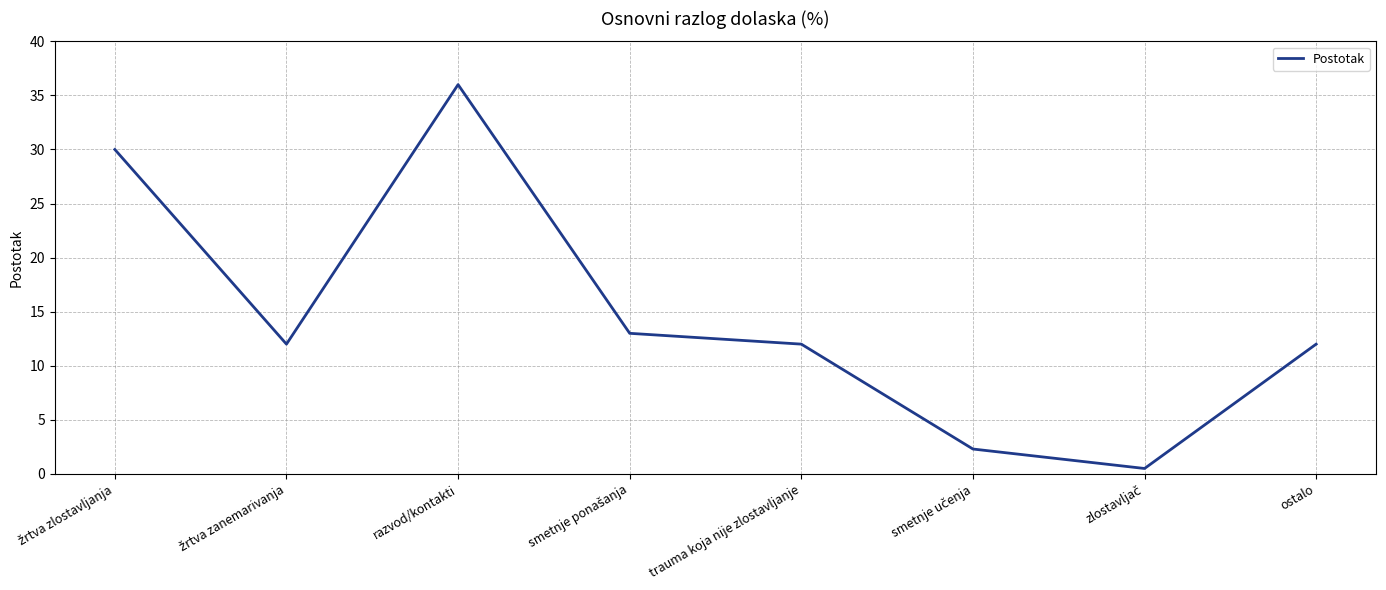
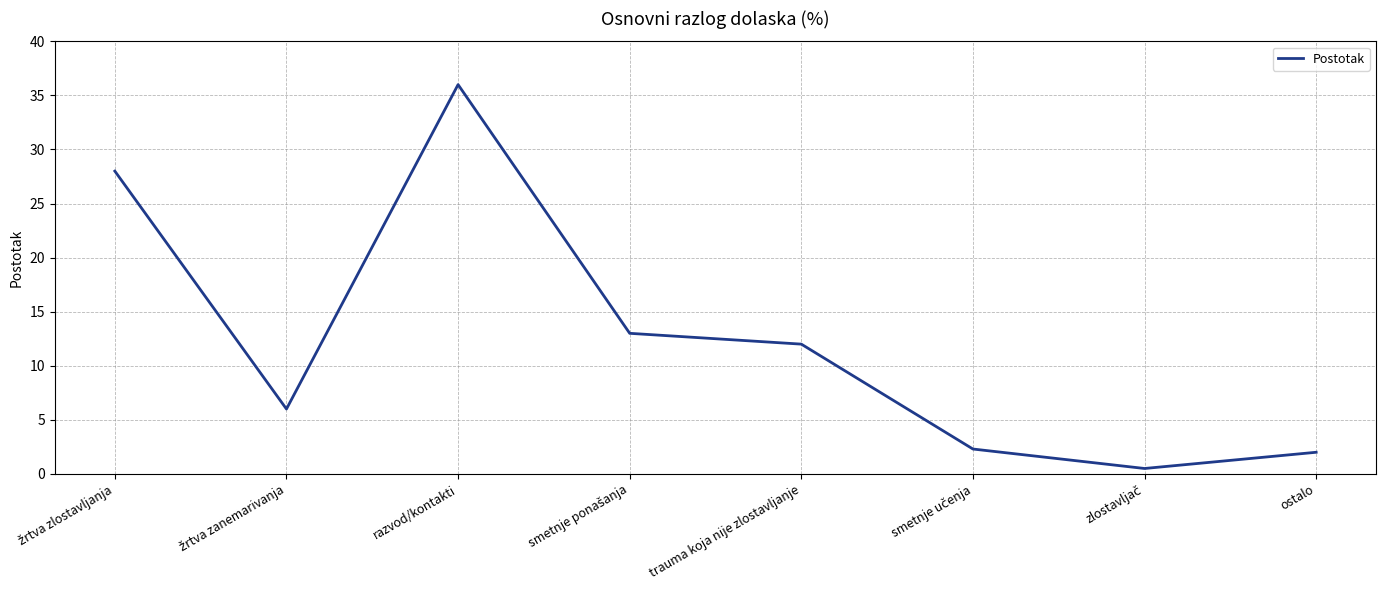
  {
-   "žrtva zlostavljanja": 30,
-   "žrtva zanemarivanja": 12,
+   "žrtva zlostavljanja": 28,
+   "žrtva zanemarivanja": 6,
    "razvod/kontakti": 36,
    "smetnje ponašanja": 13,
    "trauma koja nije zlostavljanje": 12,
    "smetnje učenja": 2.3,
    "zlostavljač": 0.5,
-   "ostalo": 12
+   "ostalo": 2
  }
